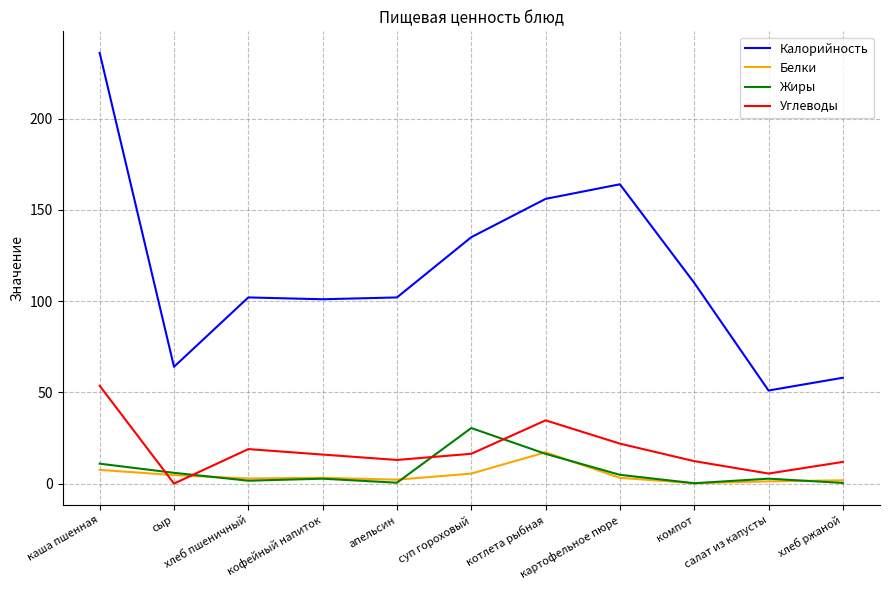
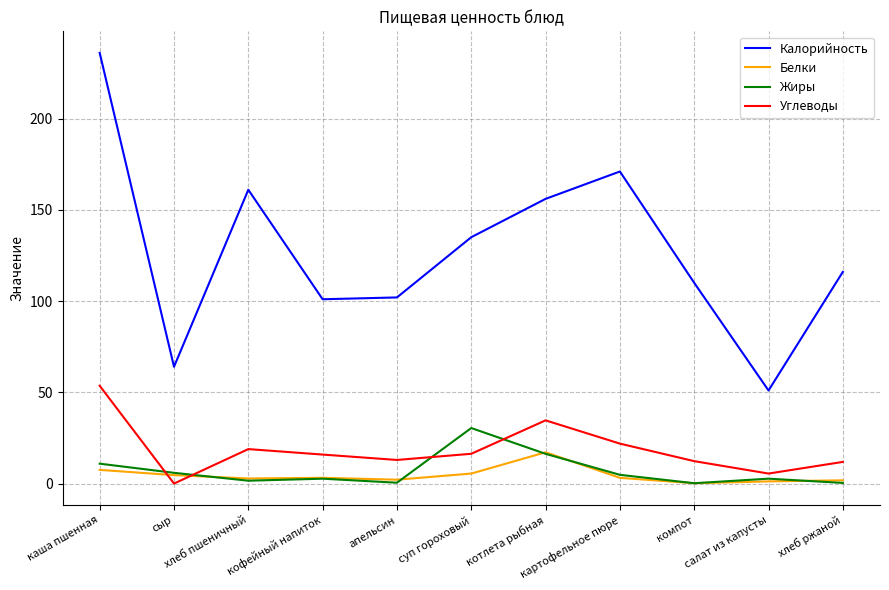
  {
    "Калорийность": {
      "каша пшенная": 236,
      "сыр": 64,
-     "хлеб пшеничный": 102,
+     "хлеб пшеничный": 161,
      "кофейный напиток": 101,
      "апельсин": 102,
      "суп гороховый": 135,
      "котлета рыбная": 156,
-     "картофельное пюре": 164,
+     "картофельное пюре": 171,
      "компот": 110,
      "салат из капусты": 51,
-     "хлеб ржаной": 58
+     "хлеб ржаной": 116
    },
    "Белки": {
      "каша пшенная": 8,
      "апельсин": 2,
      "суп гороховый": 5,
      "картофельное пюре": 3,
      "салат из капусты": 1,
      "хлеб ржаной": 2
    },
    "Жиры": {
      "каша пшенная": 11,
      "апельсин": 0,
      "суп гороховый": 30,
      "картофельное пюре": 5,
      "салат из капусты": 3,
      "хлеб ржаной": 0
    },
    "Углеводы": {
      "каша пшенная": 54,
      "сыр": 0,
      "хлеб пшеничный": 19,
      "кофейный напиток": 16,
      "апельсин": 13,
      "суп гороховый": 16,
      "котлета рыбная": 35,
      "картофельное пюре": 22,
      "компот": 12,
      "салат из капусты": 6,
      "хлеб ржаной": 12
    }
  }
